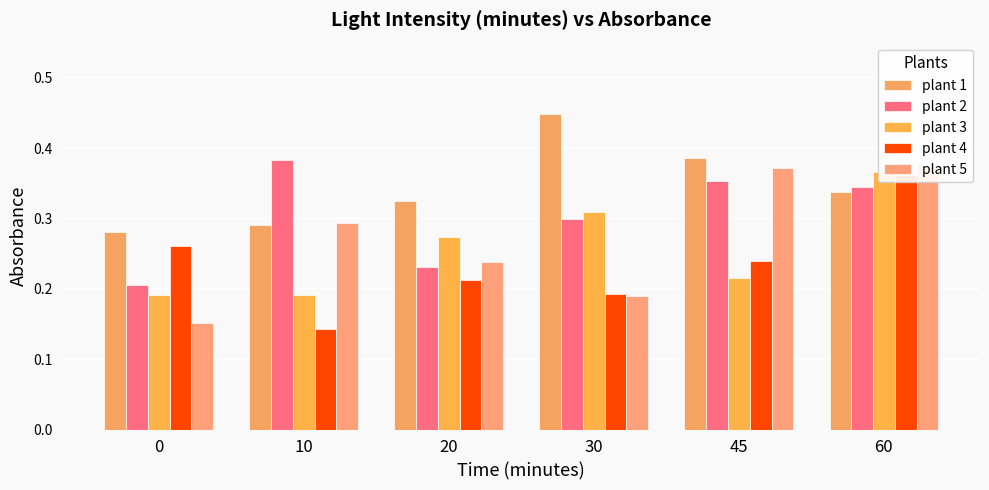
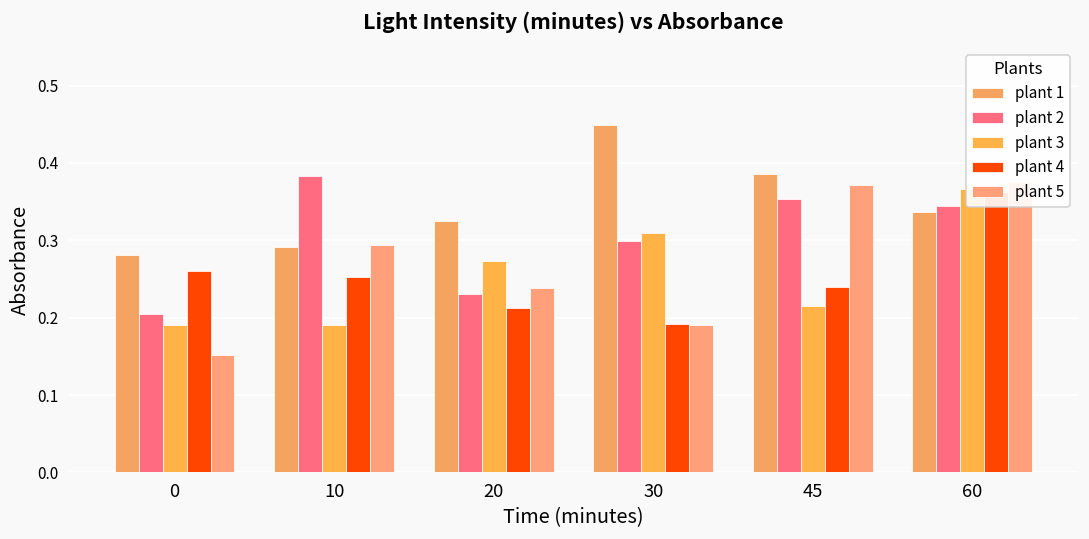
  {
    "plant 4": {
      "0": 0.26,
-     "10": 0.14,
+     "10": 0.25,
      "20": 0.21,
      "30": 0.19,
      "45": 0.24
    }
  }
